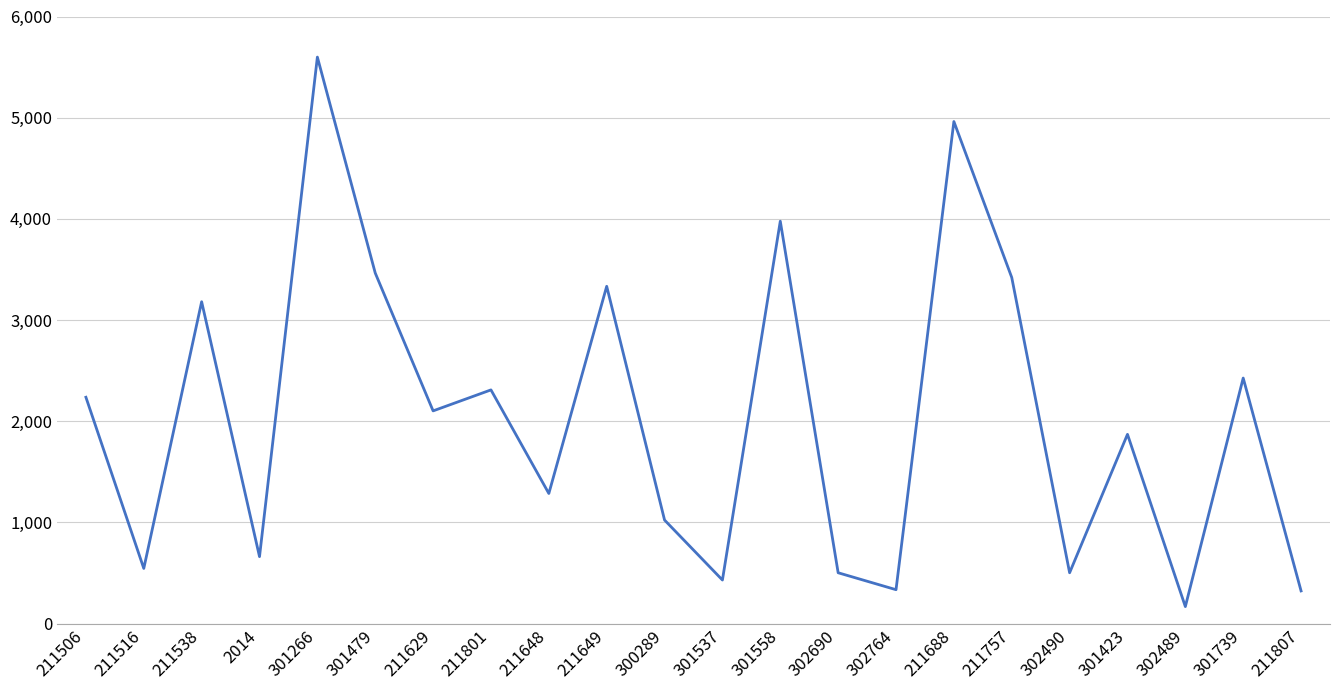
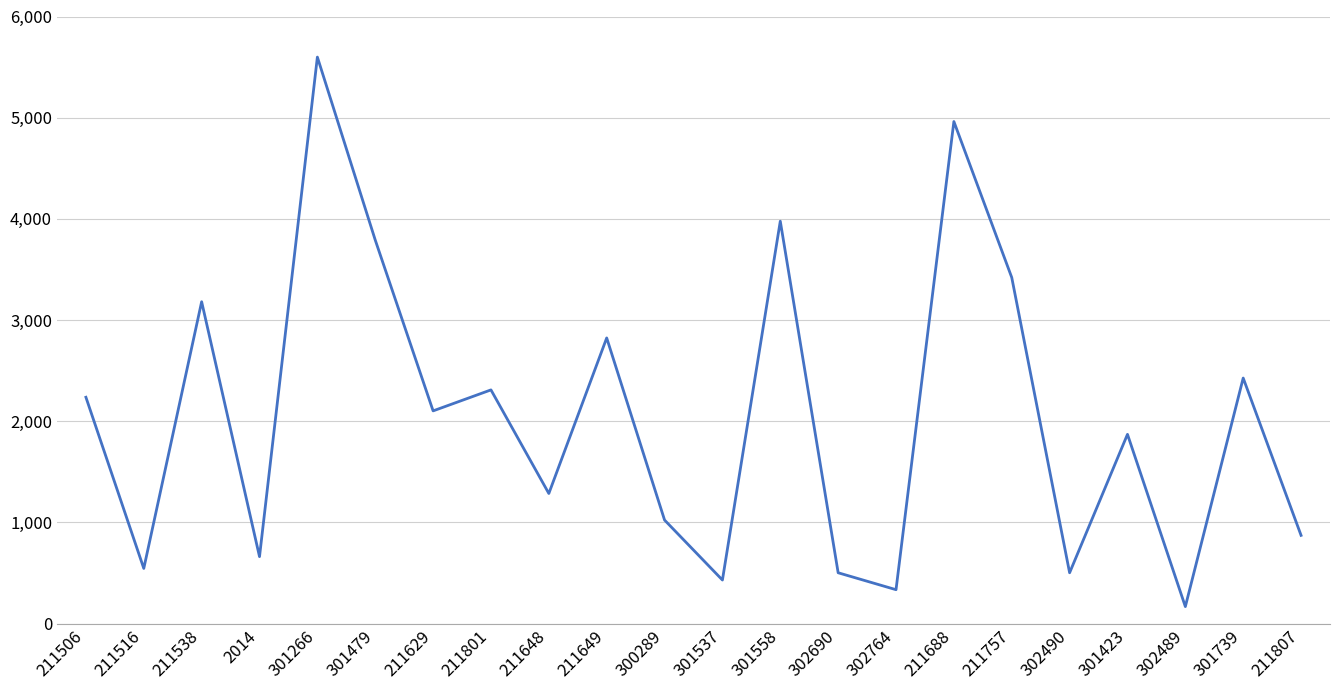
  {
    "211506": "2,240",
    "211516": "540",
    "211538": "3,180",
    "2014": "660",
    "301266": "5,600",
-   "301479": "3,460",
+   "301479": "3,790",
    "211629": "2,100",
    "211801": "2,310",
    "211648": "1,290",
-   "211649": "3,330",
+   "211649": "2,820",
    "300289": "1,020",
    "301537": "430",
    "301558": "3,980",
    "302690": "500",
    "302764": "330",
    "211688": "4,960",
    "211757": "3,420",
    "302490": "500",
    "301423": "1,870",
    "302489": "170",
    "301739": "2,430",
-   "211807": "320"
+   "211807": "870"
  }
